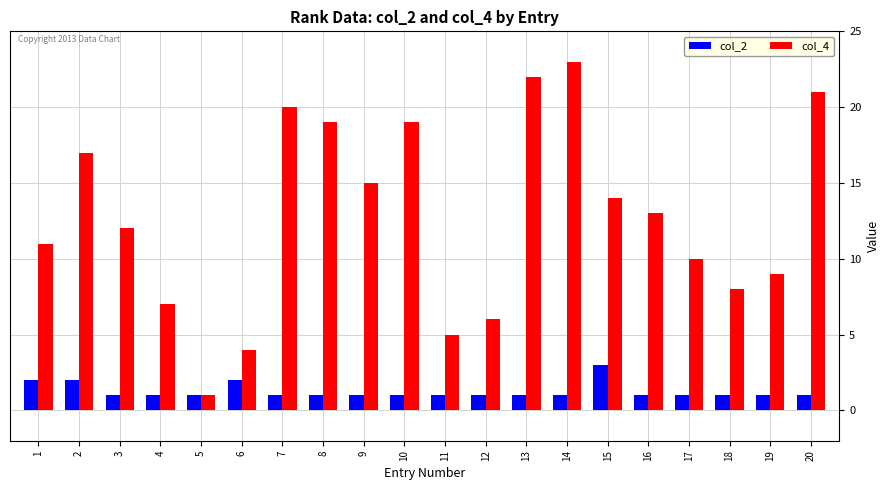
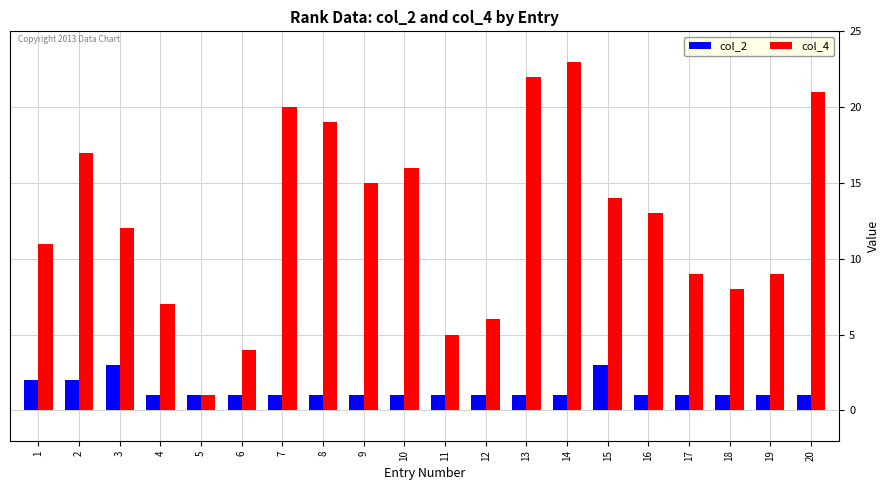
  {
    "col_2": {
      "1": 2,
      "2": 2,
-     "3": 1,
+     "3": 3,
      "4": 1,
      "5": 1,
-     "6": 2,
+     "6": 1,
      "7": 1,
      "8": 1,
      "9": 1,
      "10": 1,
      "11": 1,
      "12": 1,
      "13": 1,
      "14": 1,
      "15": 3,
      "16": 1,
      "17": 1,
      "18": 1,
      "19": 1,
      "20": 1
    },
    "col_4": {
      "1": 11,
      "2": 17,
      "3": 12,
      "4": 7,
      "5": 1,
      "6": 4,
      "7": 20,
      "8": 19,
      "9": 15,
-     "10": 19,
+     "10": 16,
      "11": 5,
      "12": 6,
      "13": 22,
      "14": 23,
      "15": 14,
      "16": 13,
-     "17": 10,
+     "17": 9,
      "18": 8,
      "19": 9,
      "20": 21
    }
  }
